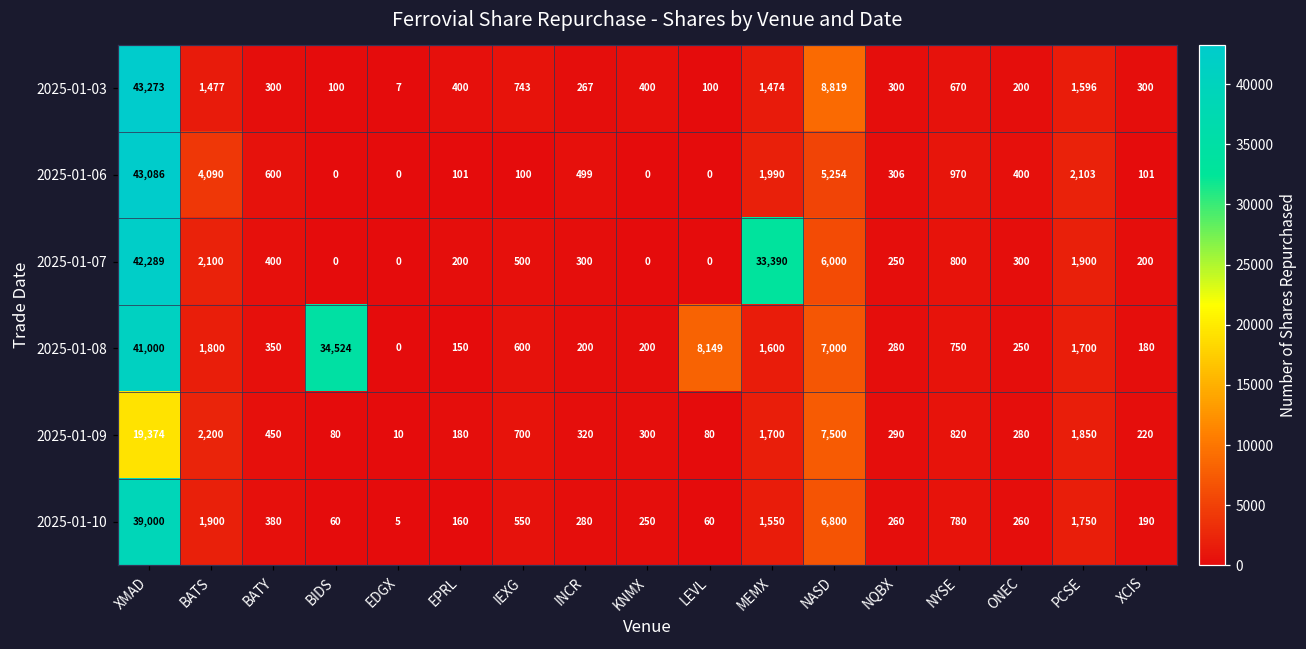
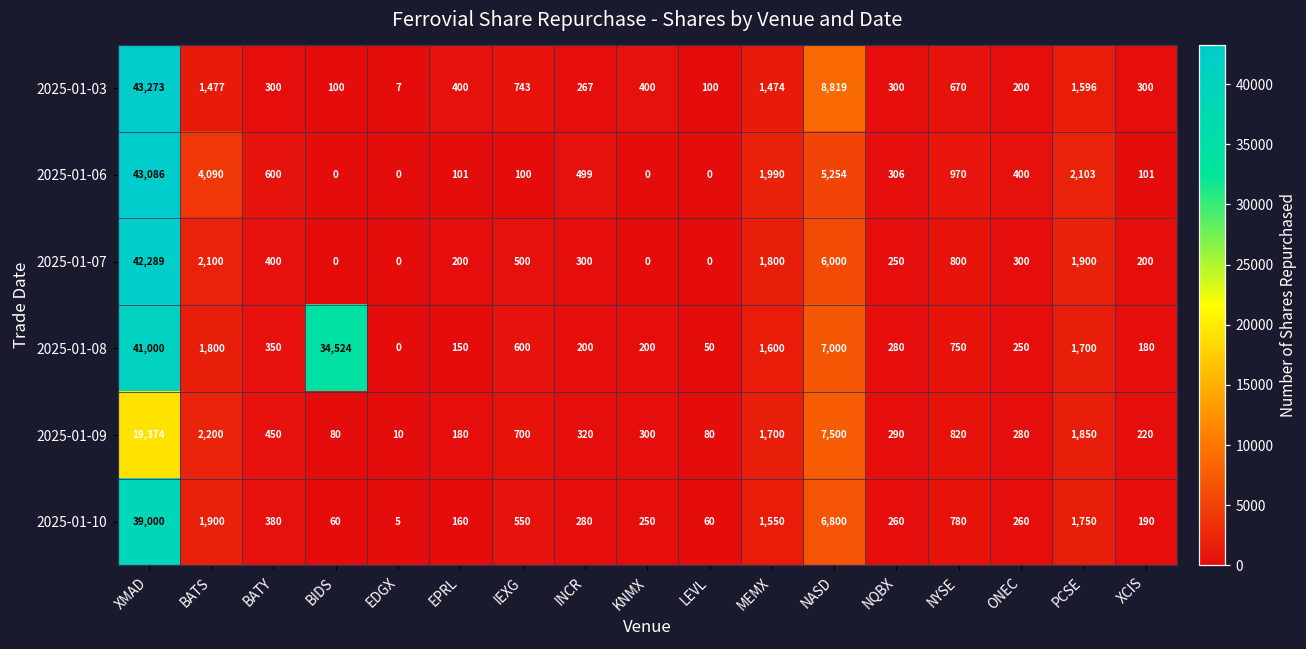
  {
    "2025-01-03": {
      "XMAD": "43,273",
      "BATS": "1,477",
      "BATY": "300",
      "BIDS": "100",
      "EDGX": "7",
      "EPRL": "400",
      "IEXG": "743",
      "INCR": "267",
      "KNMX": "400",
      "LEVL": "100",
      "MEMX": "1,474",
      "NASD": "8,819",
      "NQBX": "300",
      "NYSE": "670",
      "ONEC": "200",
      "PCSE": "1,596",
      "XCIS": "300"
    },
    "2025-01-06": {
      "XMAD": "43,086",
      "BATS": "4,090",
      "BATY": "600",
      "BIDS": "0",
      "EDGX": "0",
      "EPRL": "101",
      "IEXG": "100",
      "INCR": "499",
      "KNMX": "0",
      "LEVL": "0",
      "MEMX": "1,990",
      "NASD": "5,254",
      "NQBX": "306",
      "NYSE": "970",
      "ONEC": "400",
      "PCSE": "2,103",
      "XCIS": "101"
    },
    "2025-01-07": {
      "XMAD": "42,289",
      "BATS": "2,100",
      "BATY": "400",
      "BIDS": "0",
      "EDGX": "0",
      "EPRL": "200",
      "IEXG": "500",
      "INCR": "300",
      "KNMX": "0",
      "LEVL": "0",
-     "MEMX": "33,390",
+     "MEMX": "1,800",
      "NASD": "6,000",
      "NQBX": "250",
      "NYSE": "800",
      "ONEC": "300",
      "PCSE": "1,900",
      "XCIS": "200"
    },
    "2025-01-08": {
      "XMAD": "41,000",
      "BATS": "1,800",
      "BATY": "350",
      "BIDS": "34,524",
      "EDGX": "0",
      "EPRL": "150",
      "IEXG": "600",
      "INCR": "200",
      "KNMX": "200",
-     "LEVL": "8,149",
+     "LEVL": "50",
      "MEMX": "1,600",
      "NASD": "7,000",
      "NQBX": "280",
      "NYSE": "750",
      "ONEC": "250",
      "PCSE": "1,700",
      "XCIS": "180"
    },
    "2025-01-09": {
      "XMAD": "19,374",
      "BATS": "2,200",
      "BATY": "450",
      "BIDS": "80",
      "EDGX": "10",
      "EPRL": "180",
      "IEXG": "700",
      "INCR": "320",
      "KNMX": "300",
      "LEVL": "80",
      "MEMX": "1,700",
      "NASD": "7,500",
      "NQBX": "290",
      "NYSE": "820",
      "ONEC": "280",
      "PCSE": "1,850",
      "XCIS": "220"
    },
    "2025-01-10": {
      "XMAD": "39,000",
      "BATS": "1,900",
      "BATY": "380",
      "BIDS": "60",
      "EDGX": "5",
      "EPRL": "160",
      "IEXG": "550",
      "INCR": "280",
      "KNMX": "250",
      "LEVL": "60",
      "MEMX": "1,550",
      "NASD": "6,800",
      "NQBX": "260",
      "NYSE": "780",
      "ONEC": "260",
      "PCSE": "1,750",
      "XCIS": "190"
    }
  }
